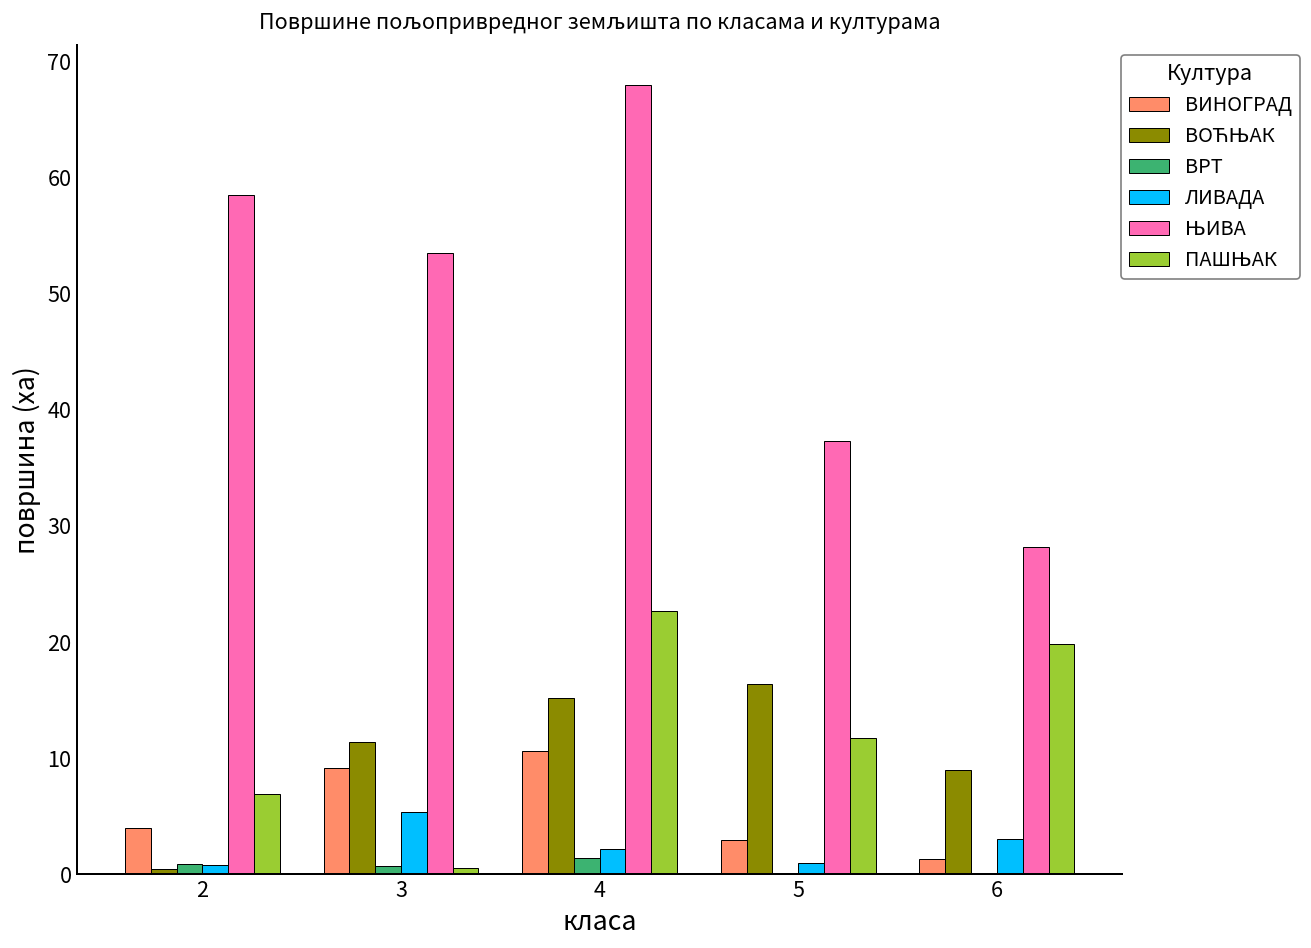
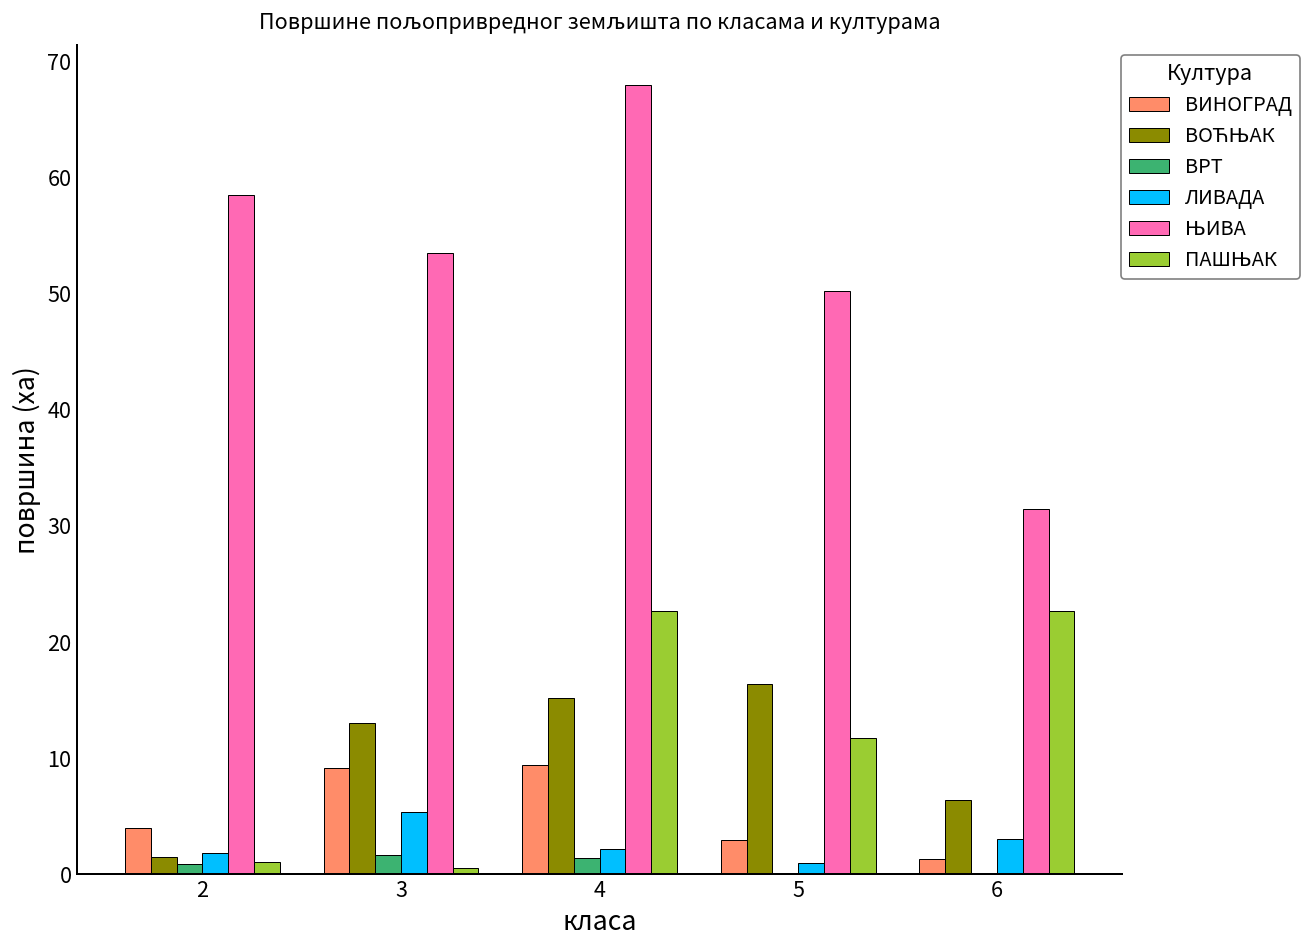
  {
    "ВИНОГРАД": {
      "2": 4,
      "3": 9,
-     "4": 11,
+     "4": 9,
      "5": 3,
      "6": 1
    },
    "ВОЋЊАК": {
-     "2": 0,
-     "3": 11,
+     "2": 1,
+     "3": 13,
      "4": 15,
      "5": 16,
-     "6": 9
+     "6": 6
    },
    "ВРТ": {
      "2": 1,
-     "3": 1,
+     "3": 2,
      "4": 1,
      "5": 0,
      "6": 0
    },
    "ЛИВАДА": {
-     "2": 1,
+     "2": 2,
      "3": 5,
      "4": 2,
      "5": 1,
      "6": 3
    },
    "ЊИВА": {
      "2": 58,
      "3": 53,
      "4": 68,
-     "5": 37,
-     "6": 28
+     "5": 50,
+     "6": 31
    },
    "ПАШЊАК": {
-     "2": 7,
+     "2": 1,
      "3": 1,
      "4": 23,
      "5": 12,
-     "6": 20
+     "6": 23
    }
  }
